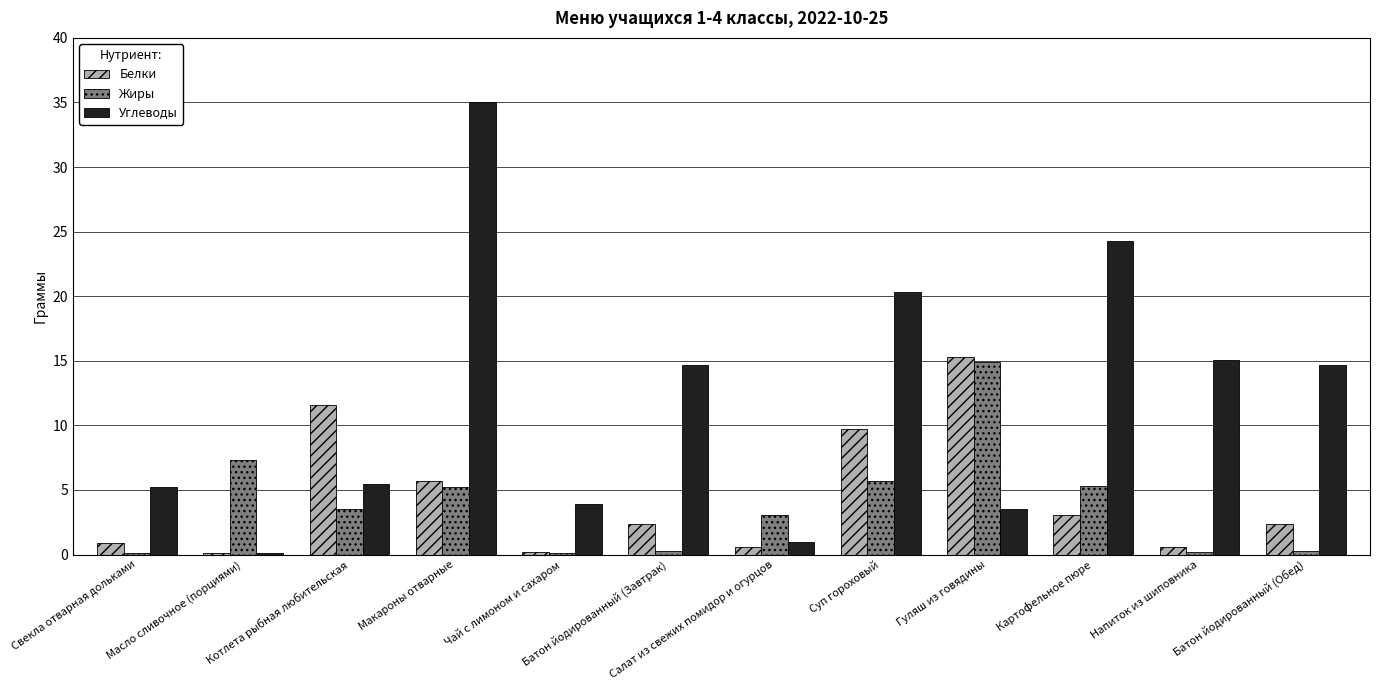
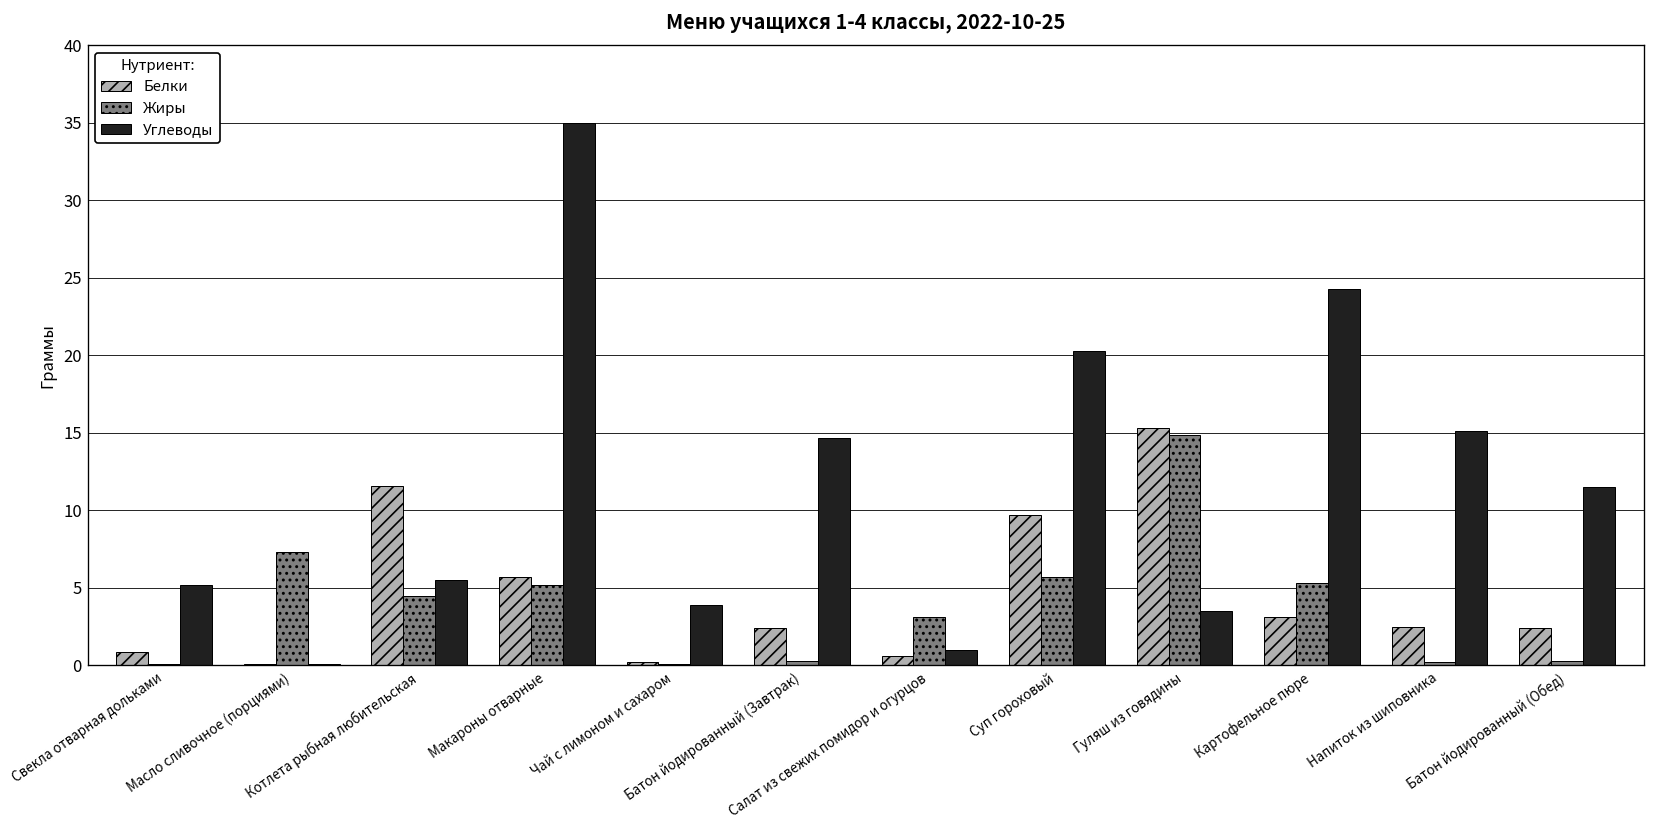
  {
    "Белки": {
      "Свекла отварная дольками": 0.9,
      "Котлета рыбная любительская": 11.6,
      "Макароны отварные": 5.7,
      "Чай с лимоном и сахаром": 0.2,
      "Батон йодированный (Завтрак)": 2.4,
      "Салат из свежих помидор и огурцов": 0.6,
      "Суп гороховый": 9.7,
      "Гуляш из говядины": 15.3,
      "Картофельное пюре": 3.1,
-     "Напиток из шиповника": 0.6,
+     "Напиток из шиповника": 2.5,
      "Батон йодированный (Обед)": 2.4
    },
    "Жиры": {
      "Масло сливочное (порциями)": 7.3,
-     "Котлета рыбная любительская": 3.5,
+     "Котлета рыбная любительская": 4.5,
      "Макароны отварные": 5.2,
      "Батон йодированный (Завтрак)": 0.3,
      "Салат из свежих помидор и огурцов": 3.1,
      "Суп гороховый": 5.7,
      "Гуляш из говядины": 14.9,
      "Картофельное пюре": 5.3,
      "Напиток из шиповника": 0.2,
      "Батон йодированный (Обед)": 0.3
    },
    "Углеводы": {
      "Свекла отварная дольками": 5.2,
      "Котлета рыбная любительская": 5.5,
      "Макароны отварные": 35.0,
      "Чай с лимоном и сахаром": 3.9,
      "Батон йодированный (Завтрак)": 14.7,
      "Салат из свежих помидор и огурцов": 1.0,
      "Суп гороховый": 20.3,
      "Гуляш из говядины": 3.5,
      "Картофельное пюре": 24.3,
      "Напиток из шиповника": 15.1,
-     "Батон йодированный (Обед)": 14.7
+     "Батон йодированный (Обед)": 11.5
    }
  }
